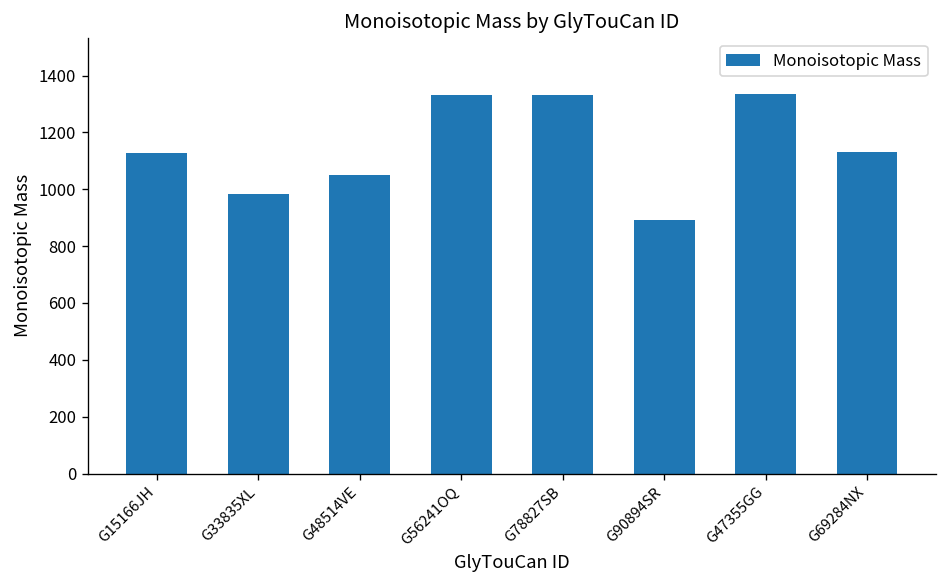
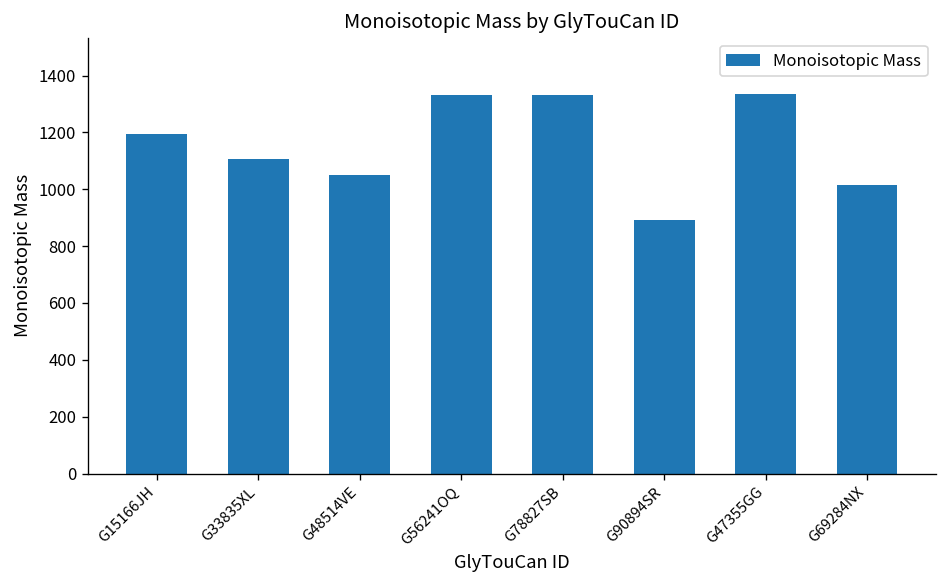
  {
-   "G15166JH": 1130,
-   "G33835XL": 980,
+   "G15166JH": 1200,
+   "G33835XL": 1110,
    "G48514VE": 1050,
    "G56241OQ": 1330,
    "G78827SB": 1330,
    "G90894SR": 890,
    "G47355GG": 1330,
-   "G69284NX": 1130
+   "G69284NX": 1010
  }
